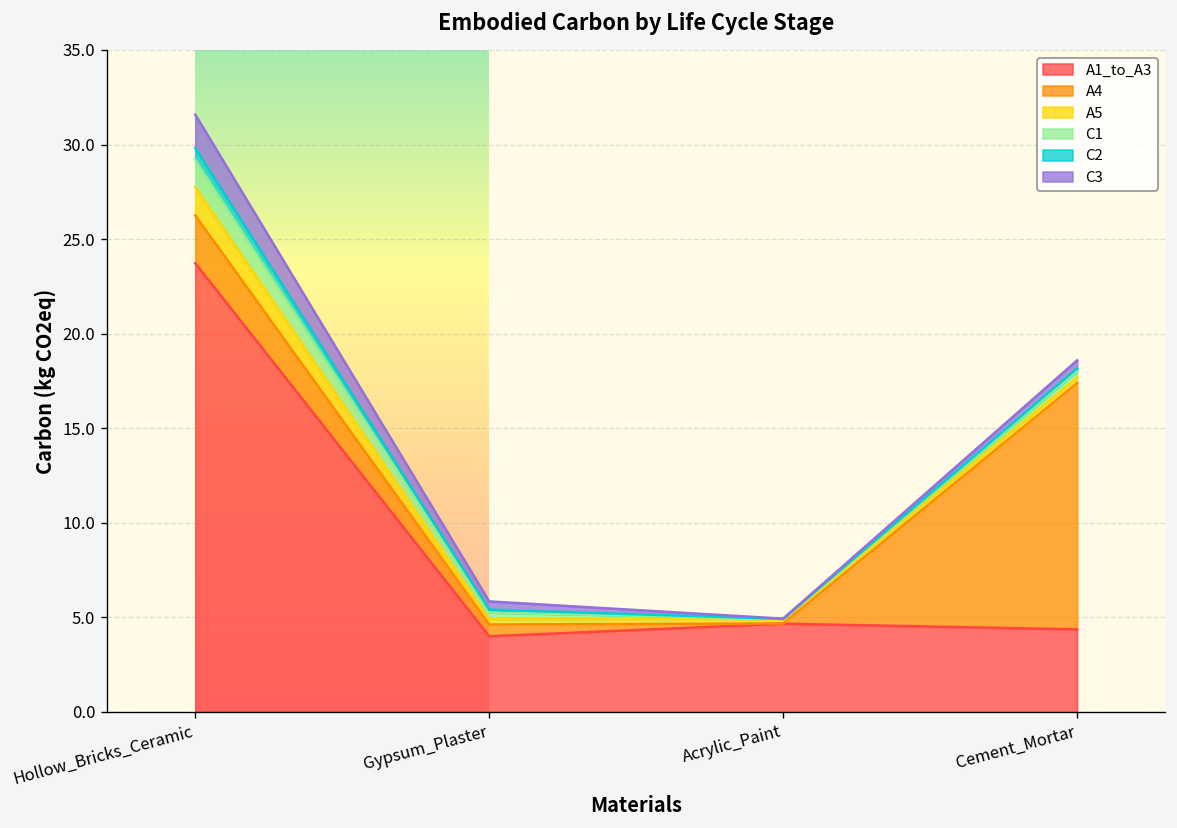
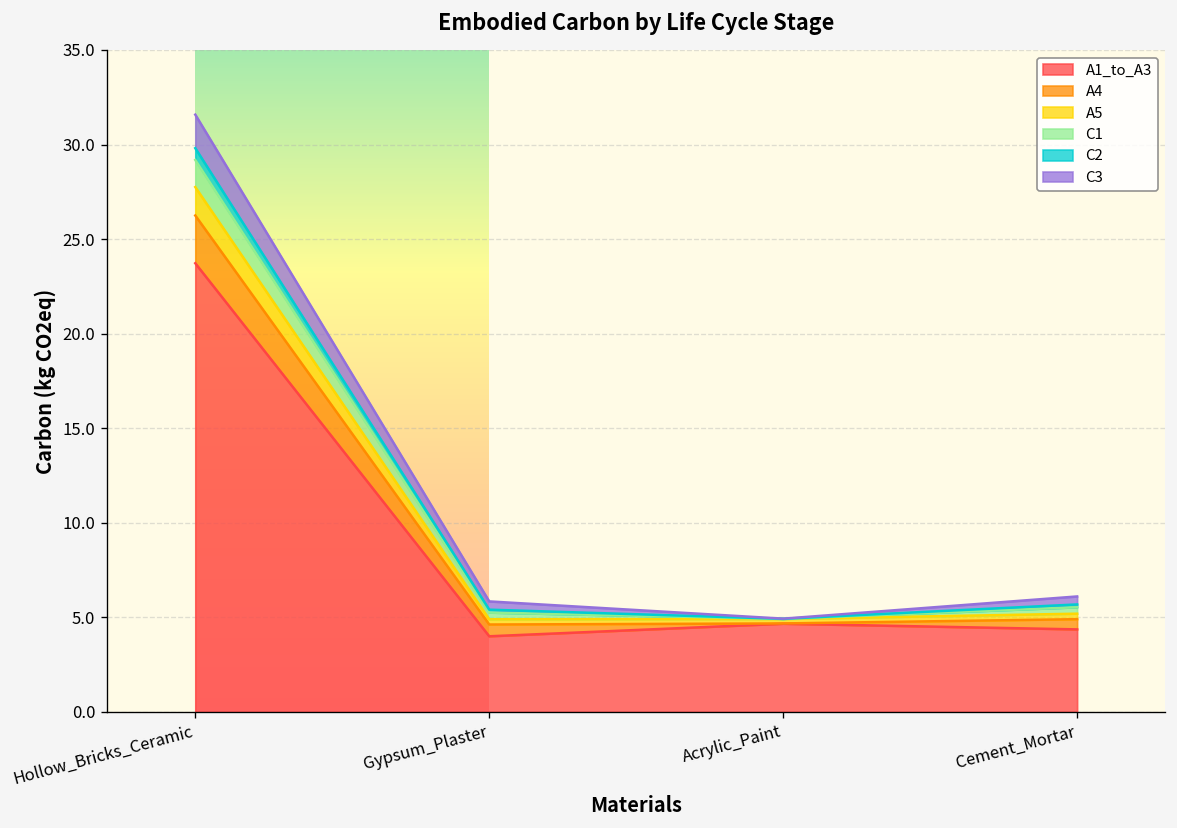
  {
    "A1_to_A3": {
      "Hollow_Bricks_Ceramic": 23.7,
      "Gypsum_Plaster": 4.0,
      "Cement_Mortar": 4.4
    },
    "A4": {
      "Hollow_Bricks_Ceramic": 2.5,
      "Gypsum_Plaster": 0.6,
-     "Cement_Mortar": 13.0
+     "Cement_Mortar": 0.5
    },
    "A5": {
      "Hollow_Bricks_Ceramic": 1.5,
      "Gypsum_Plaster": 0.3,
      "Cement_Mortar": 0.3
    },
    "C1": {
      "Hollow_Bricks_Ceramic": 1.4
    },
    "C2": {
      "Hollow_Bricks_Ceramic": 0.6
    },
    "C3": {
      "Hollow_Bricks_Ceramic": 1.8,
      "Gypsum_Plaster": 0.4,
      "Cement_Mortar": 0.4
    }
  }
